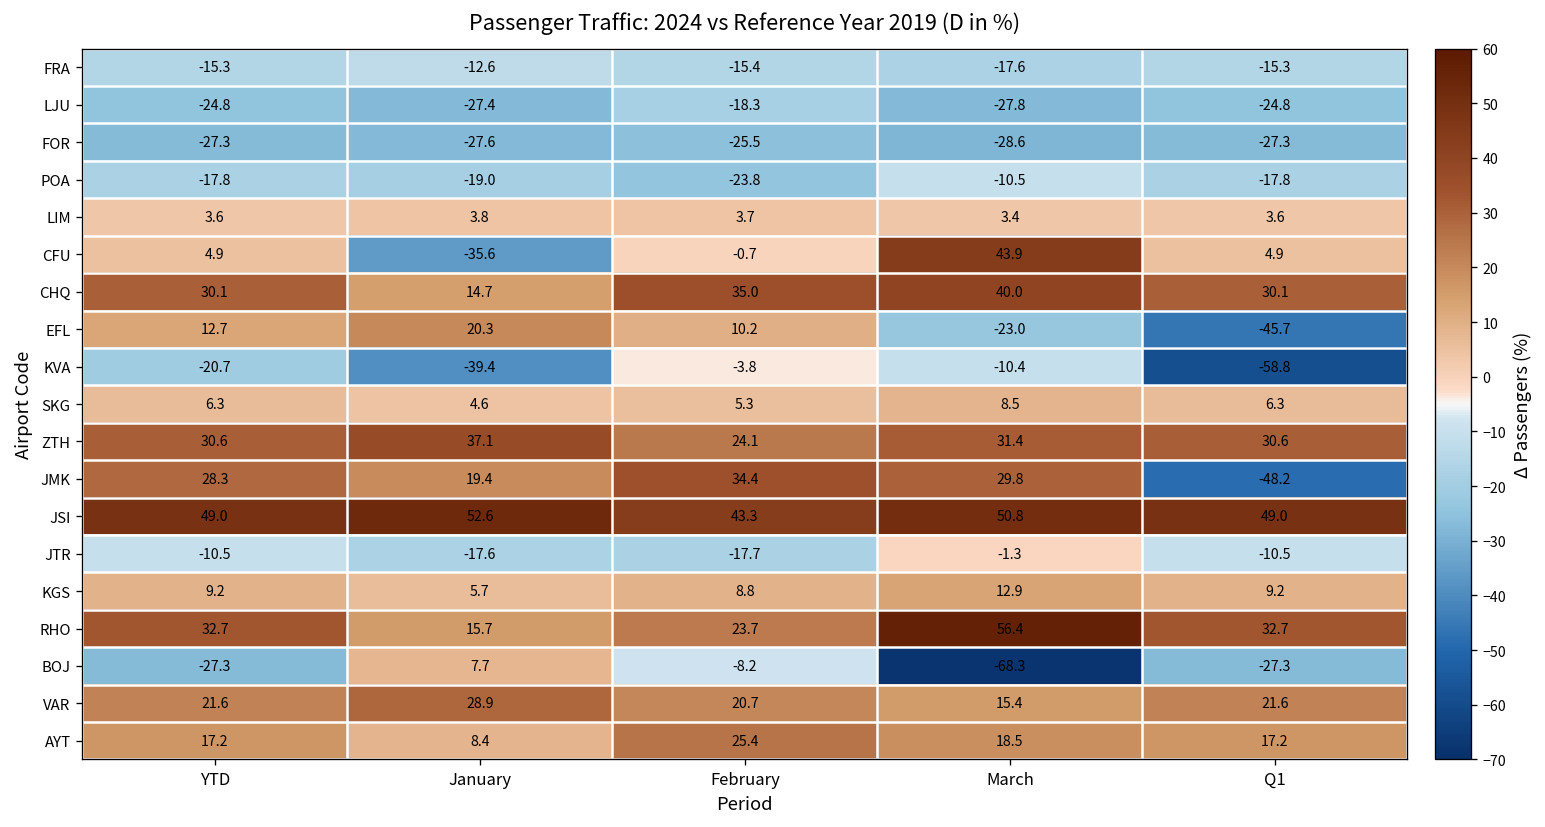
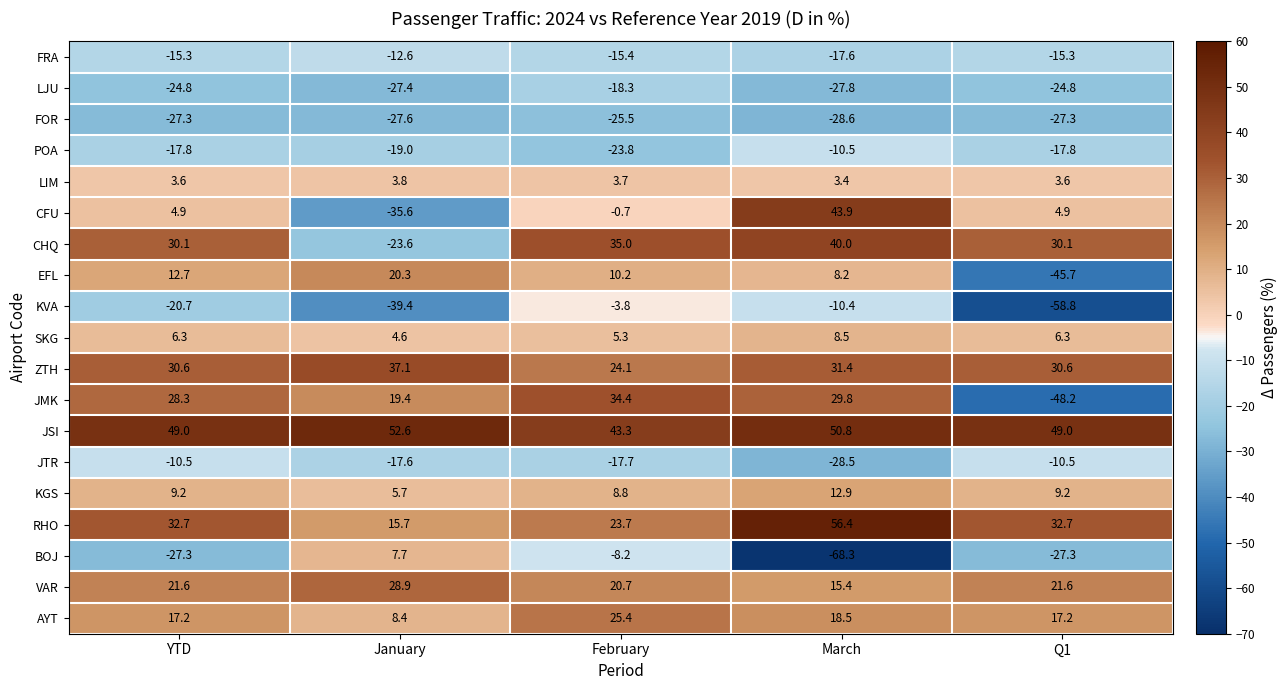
  {
    "FRA": {
      "YTD": -15.3,
      "January": -12.6,
      "February": -15.4,
      "March": -17.6,
      "Q1": -15.3
    },
    "LJU": {
      "YTD": -24.8,
      "January": -27.4,
      "February": -18.3,
      "March": -27.8,
      "Q1": -24.8
    },
    "FOR": {
      "YTD": -27.3,
      "January": -27.6,
      "February": -25.5,
      "March": -28.6,
      "Q1": -27.3
    },
    "POA": {
      "YTD": -17.8,
      "January": -19.0,
      "February": -23.8,
      "March": -10.5,
      "Q1": -17.8
    },
    "LIM": {
      "YTD": 3.6,
      "January": 3.8,
      "February": 3.7,
      "March": 3.4,
      "Q1": 3.6
    },
    "CFU": {
      "YTD": 4.9,
      "January": -35.6,
      "February": -0.7,
      "March": 43.9,
      "Q1": 4.9
    },
    "CHQ": {
      "YTD": 30.1,
-     "January": 14.7,
+     "January": -23.6,
      "February": 35.0,
      "March": 40.0,
      "Q1": 30.1
    },
    "EFL": {
      "YTD": 12.7,
      "January": 20.3,
      "February": 10.2,
-     "March": -23.0,
+     "March": 8.2,
      "Q1": -45.7
    },
    "KVA": {
      "YTD": -20.7,
      "January": -39.4,
      "February": -3.8,
      "March": -10.4,
      "Q1": -58.8
    },
    "SKG": {
      "YTD": 6.3,
      "January": 4.6,
      "February": 5.3,
      "March": 8.5,
      "Q1": 6.3
    },
    "ZTH": {
      "YTD": 30.6,
      "January": 37.1,
      "February": 24.1,
      "March": 31.4,
      "Q1": 30.6
    },
    "JMK": {
      "YTD": 28.3,
      "January": 19.4,
      "February": 34.4,
      "March": 29.8,
      "Q1": -48.2
    },
    "JSI": {
      "YTD": 49.0,
      "January": 52.6,
      "February": 43.3,
      "March": 50.8,
      "Q1": 49.0
    },
    "JTR": {
      "YTD": -10.5,
      "January": -17.6,
      "February": -17.7,
-     "March": -1.3,
+     "March": -28.5,
      "Q1": -10.5
    },
    "KGS": {
      "YTD": 9.2,
      "January": 5.7,
      "February": 8.8,
      "March": 12.9,
      "Q1": 9.2
    },
    "RHO": {
      "YTD": 32.7,
      "January": 15.7,
      "February": 23.7,
      "March": 56.4,
      "Q1": 32.7
    },
    "BOJ": {
      "YTD": -27.3,
      "January": 7.7,
      "February": -8.2,
      "March": -68.3,
      "Q1": -27.3
    },
    "VAR": {
      "YTD": 21.6,
      "January": 28.9,
      "February": 20.7,
      "March": 15.4,
      "Q1": 21.6
    },
    "AYT": {
      "YTD": 17.2,
      "January": 8.4,
      "February": 25.4,
      "March": 18.5,
      "Q1": 17.2
    }
  }
